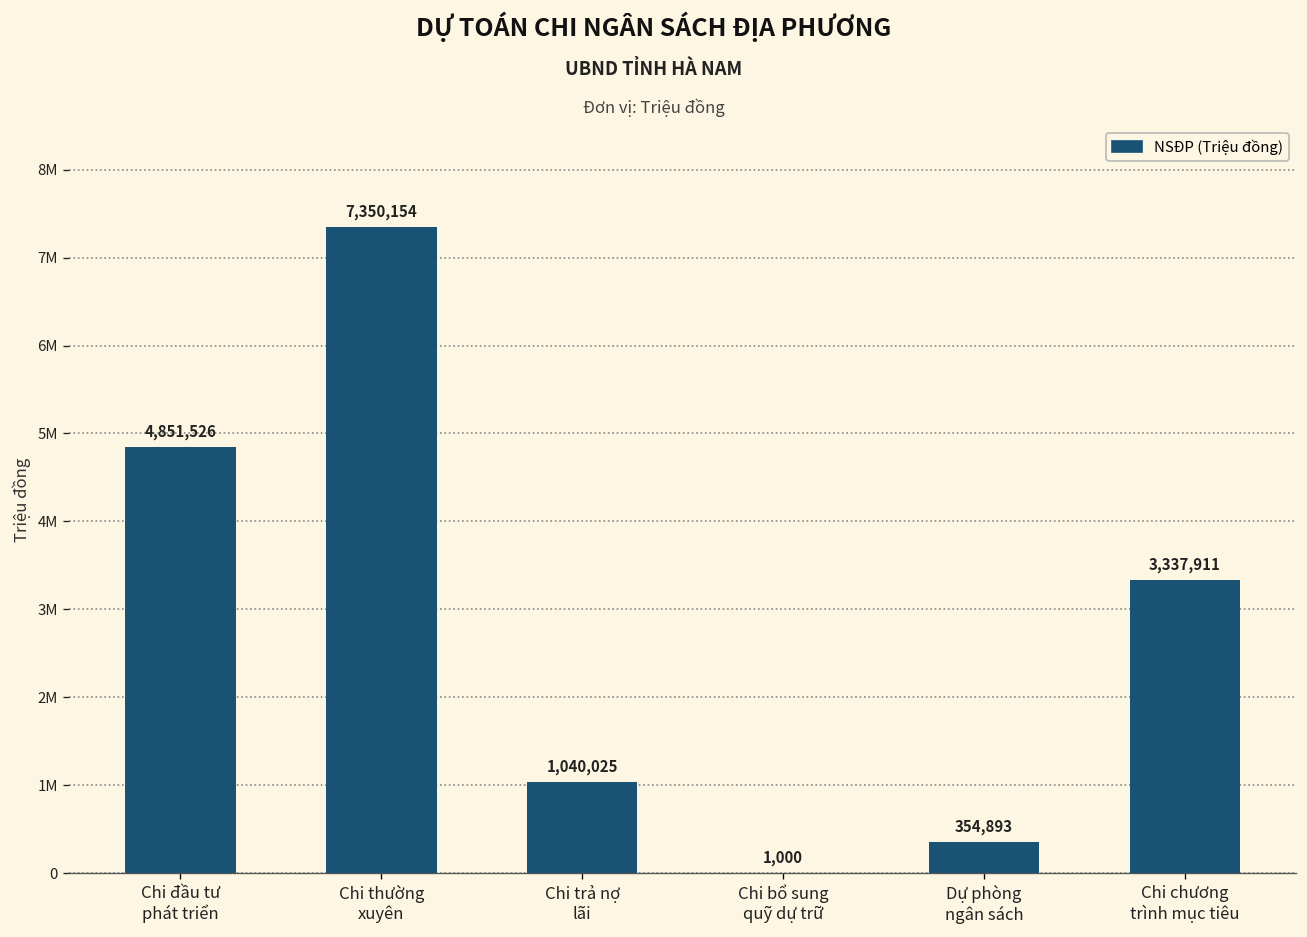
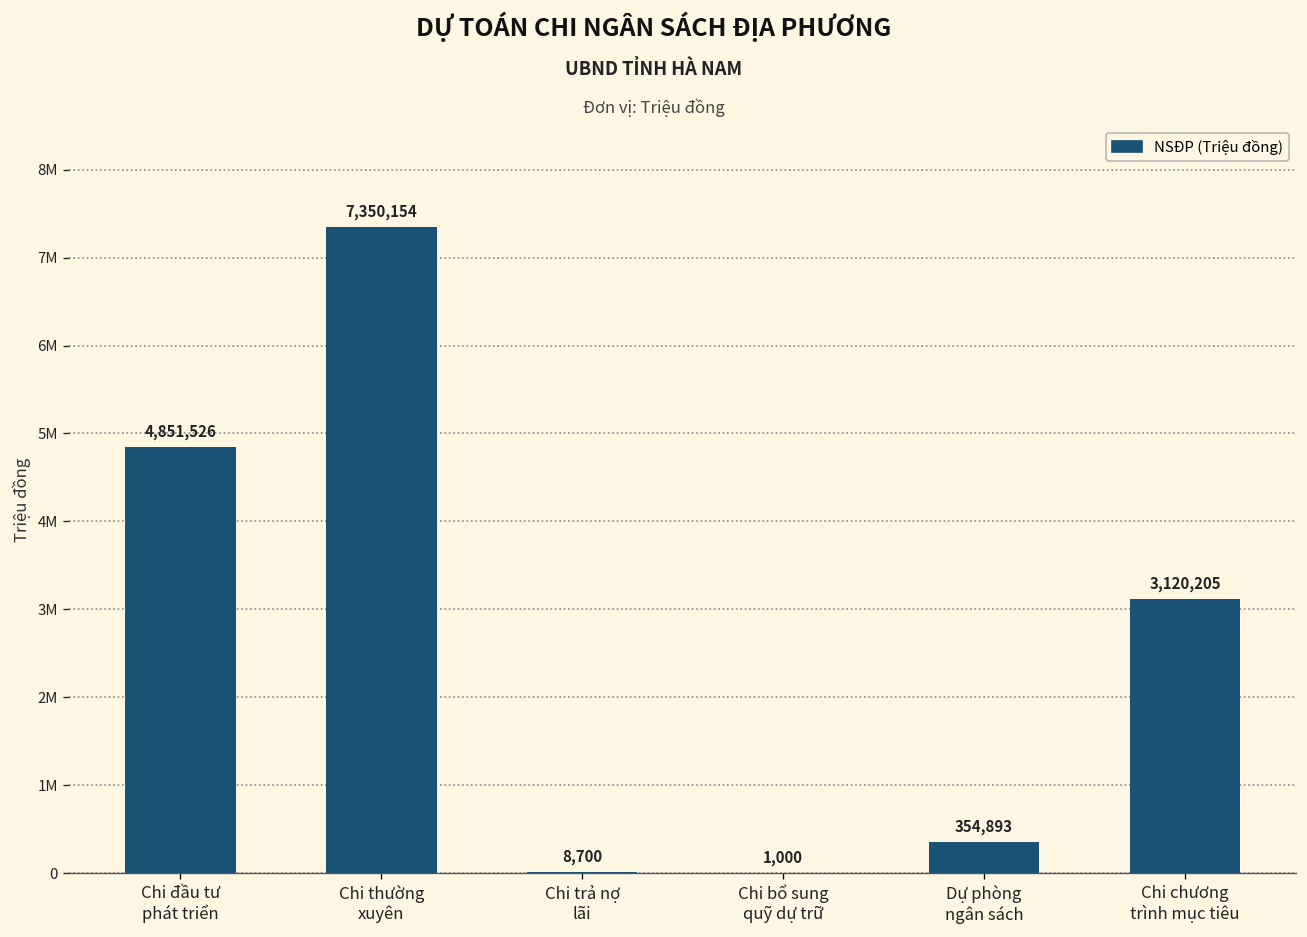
  {
    "Chi đầu tư phát triển": "4,851,526",
    "Chi thường xuyên": "7,350,154",
-   "Chi trả nợ lãi": "1,040,025",
+   "Chi trả nợ lãi": "8,700",
    "Chi bổ sung quỹ dự trữ": "1,000",
    "Dự phòng ngân sách": "354,893",
-   "Chi chương trình mục tiêu": "3,337,911"
+   "Chi chương trình mục tiêu": "3,120,205"
  }
